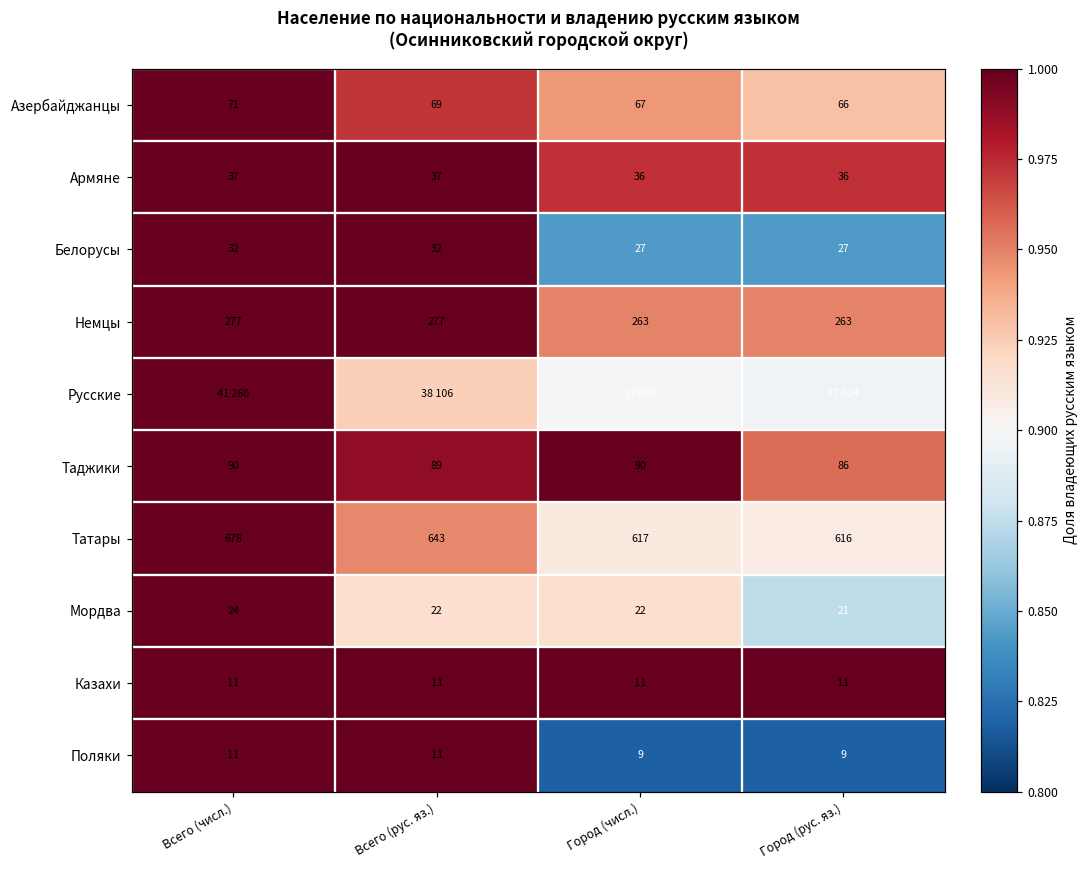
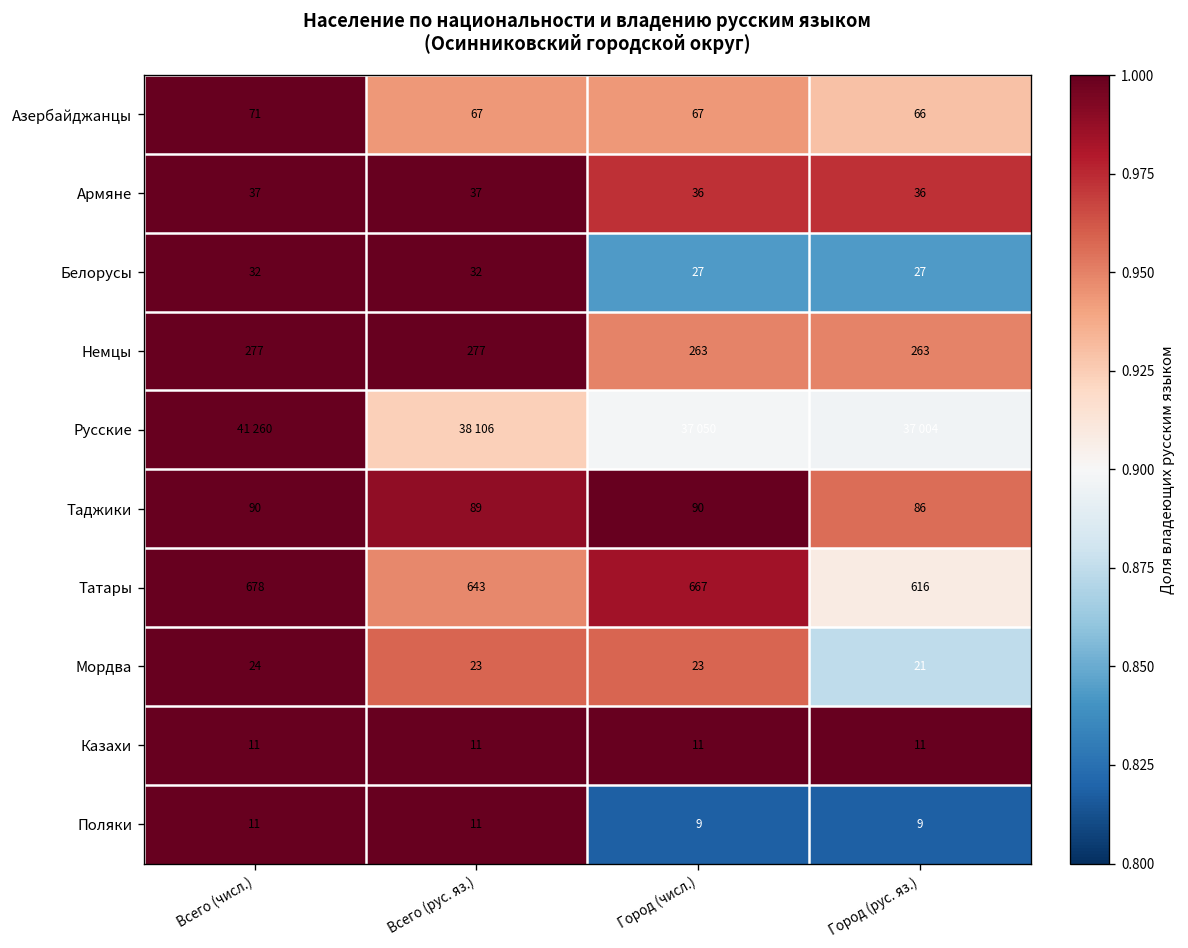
  {
    "Азербайджанцы": {
      "Всего (числ.)": 71,
-     "Всего (рус. яз.)": 69,
+     "Всего (рус. яз.)": 67,
      "Город (числ.)": 67,
      "Город (рус. яз.)": 66
    },
    "Армяне": {
      "Всего (числ.)": 37,
      "Всего (рус. яз.)": 37,
      "Город (числ.)": 36,
      "Город (рус. яз.)": 36
    },
    "Белорусы": {
      "Всего (числ.)": 32,
      "Всего (рус. яз.)": 32,
      "Город (числ.)": 27,
      "Город (рус. яз.)": 27
    },
    "Немцы": {
      "Всего (числ.)": 277,
      "Всего (рус. яз.)": 277,
      "Город (числ.)": 263,
      "Город (рус. яз.)": 263
    },
    "Таджики": {
      "Всего (числ.)": 90,
      "Всего (рус. яз.)": 89,
      "Город (числ.)": 90,
      "Город (рус. яз.)": 86
    },
    "Татары": {
      "Всего (числ.)": 678,
      "Всего (рус. яз.)": 643,
-     "Город (числ.)": 617,
+     "Город (числ.)": 667,
      "Город (рус. яз.)": 616
    },
    "Мордва": {
      "Всего (числ.)": 24,
-     "Всего (рус. яз.)": 22,
-     "Город (числ.)": 22,
+     "Всего (рус. яз.)": 23,
+     "Город (числ.)": 23,
      "Город (рус. яз.)": 21
    },
    "Казахи": {
      "Всего (числ.)": 11,
      "Всего (рус. яз.)": 11,
      "Город (числ.)": 11,
      "Город (рус. яз.)": 11
    },
    "Поляки": {
      "Всего (числ.)": 11,
      "Всего (рус. яз.)": 11,
      "Город (числ.)": 9,
      "Город (рус. яз.)": 9
    }
  }
